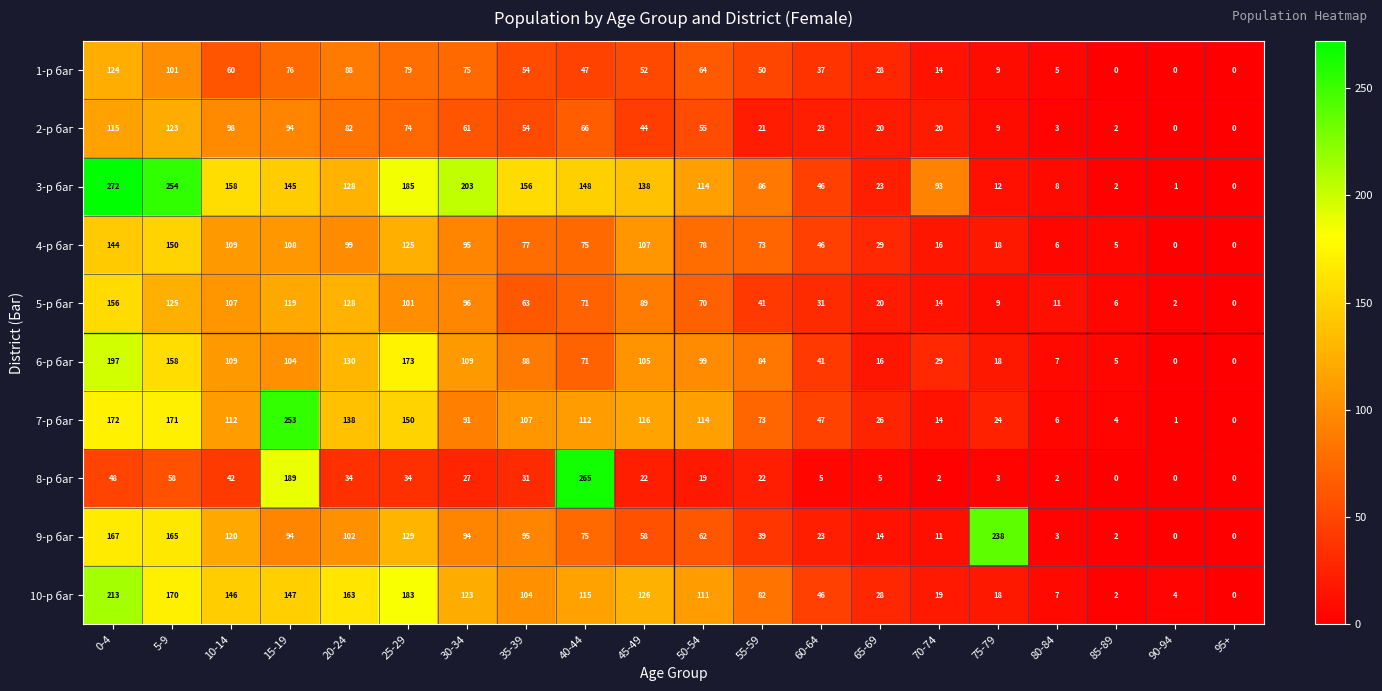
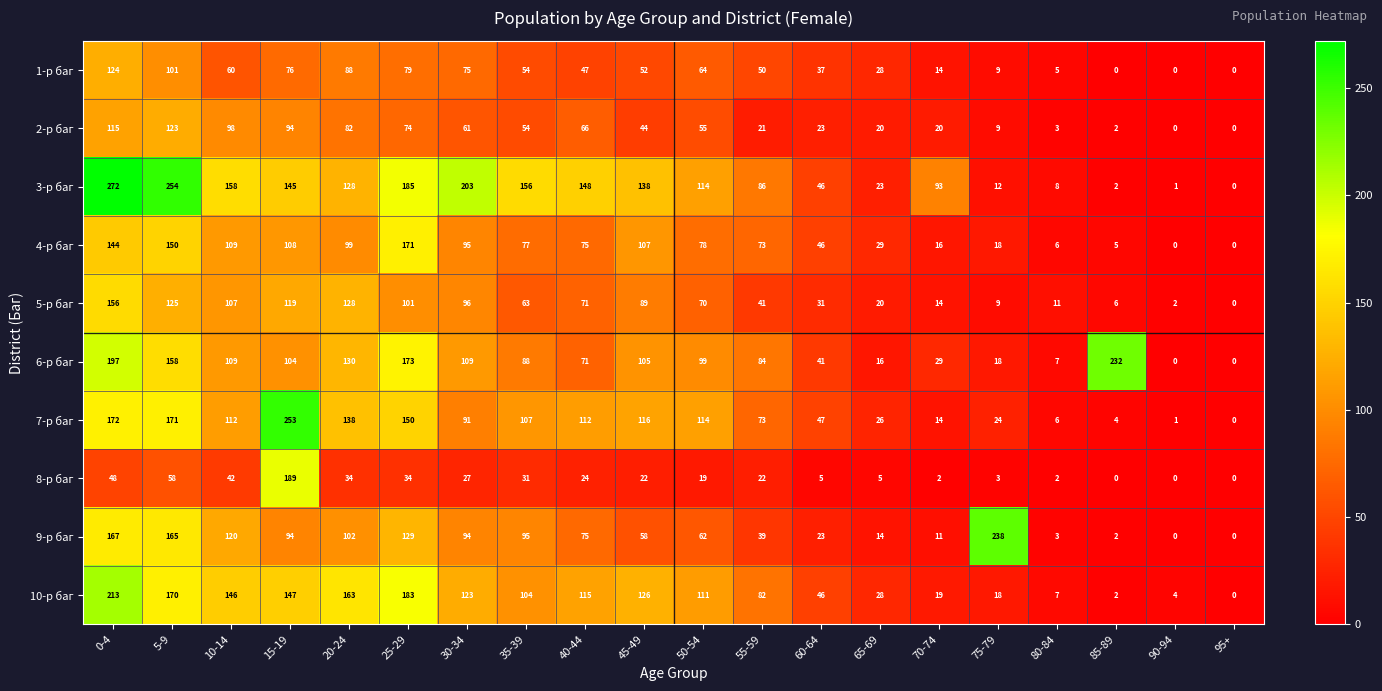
  {
    "1-р баг": {
      "0-4": 124,
      "5-9": 101,
      "10-14": 60,
      "15-19": 76,
      "20-24": 88,
      "25-29": 79,
      "30-34": 75,
      "35-39": 54,
      "40-44": 47,
      "45-49": 52,
      "50-54": 64,
      "55-59": 50,
      "60-64": 37,
      "65-69": 28,
      "70-74": 14,
      "75-79": 9,
      "80-84": 5,
      "85-89": 0,
      "90-94": 0,
      "95+": 0
    },
    "2-р баг": {
      "0-4": 115,
      "5-9": 123,
      "10-14": 98,
      "15-19": 94,
      "20-24": 82,
      "25-29": 74,
      "30-34": 61,
      "35-39": 54,
      "40-44": 66,
      "45-49": 44,
      "50-54": 55,
      "55-59": 21,
      "60-64": 23,
      "65-69": 20,
      "70-74": 20,
      "75-79": 9,
      "80-84": 3,
      "85-89": 2,
      "90-94": 0,
      "95+": 0
    },
    "3-р баг": {
      "0-4": 272,
      "5-9": 254,
      "10-14": 158,
      "15-19": 145,
      "20-24": 128,
      "25-29": 185,
      "30-34": 203,
      "35-39": 156,
      "40-44": 148,
      "45-49": 138,
      "50-54": 114,
      "55-59": 86,
      "60-64": 46,
      "65-69": 23,
      "70-74": 93,
      "75-79": 12,
      "80-84": 8,
      "85-89": 2,
      "90-94": 1,
      "95+": 0
    },
    "4-р баг": {
      "0-4": 144,
      "5-9": 150,
      "10-14": 109,
      "15-19": 108,
      "20-24": 99,
-     "25-29": 125,
+     "25-29": 171,
      "30-34": 95,
      "35-39": 77,
      "40-44": 75,
      "45-49": 107,
      "50-54": 78,
      "55-59": 73,
      "60-64": 46,
      "65-69": 29,
      "70-74": 16,
      "75-79": 18,
      "80-84": 6,
      "85-89": 5,
      "90-94": 0,
      "95+": 0
    },
    "5-р баг": {
      "0-4": 156,
      "5-9": 125,
      "10-14": 107,
      "15-19": 119,
      "20-24": 128,
      "25-29": 101,
      "30-34": 96,
      "35-39": 63,
      "40-44": 71,
      "45-49": 89,
      "50-54": 70,
      "55-59": 41,
      "60-64": 31,
      "65-69": 20,
      "70-74": 14,
      "75-79": 9,
      "80-84": 11,
      "85-89": 6,
      "90-94": 2,
      "95+": 0
    },
    "6-р баг": {
      "0-4": 197,
      "5-9": 158,
      "10-14": 109,
      "15-19": 104,
      "20-24": 130,
      "25-29": 173,
      "30-34": 109,
      "35-39": 88,
      "40-44": 71,
      "45-49": 105,
      "50-54": 99,
      "55-59": 84,
      "60-64": 41,
      "65-69": 16,
      "70-74": 29,
      "75-79": 18,
      "80-84": 7,
-     "85-89": 5,
+     "85-89": 232,
      "90-94": 0,
      "95+": 0
    },
    "7-р баг": {
      "0-4": 172,
      "5-9": 171,
      "10-14": 112,
      "15-19": 253,
      "20-24": 138,
      "25-29": 150,
      "30-34": 91,
      "35-39": 107,
      "40-44": 112,
      "45-49": 116,
      "50-54": 114,
      "55-59": 73,
      "60-64": 47,
      "65-69": 26,
      "70-74": 14,
      "75-79": 24,
      "80-84": 6,
      "85-89": 4,
      "90-94": 1,
      "95+": 0
    },
    "8-р баг": {
      "0-4": 48,
      "5-9": 58,
      "10-14": 42,
      "15-19": 189,
      "20-24": 34,
      "25-29": 34,
      "30-34": 27,
      "35-39": 31,
-     "40-44": 265,
+     "40-44": 24,
      "45-49": 22,
      "50-54": 19,
      "55-59": 22,
      "60-64": 5,
      "65-69": 5,
      "70-74": 2,
      "75-79": 3,
      "80-84": 2,
      "85-89": 0,
      "90-94": 0,
      "95+": 0
    },
    "9-р баг": {
      "0-4": 167,
      "5-9": 165,
      "10-14": 120,
      "15-19": 94,
      "20-24": 102,
      "25-29": 129,
      "30-34": 94,
      "35-39": 95,
      "40-44": 75,
      "45-49": 58,
      "50-54": 62,
      "55-59": 39,
      "60-64": 23,
      "65-69": 14,
      "70-74": 11,
      "75-79": 238,
      "80-84": 3,
      "85-89": 2,
      "90-94": 0,
      "95+": 0
    },
    "10-р баг": {
      "0-4": 213,
      "5-9": 170,
      "10-14": 146,
      "15-19": 147,
      "20-24": 163,
      "25-29": 183,
      "30-34": 123,
      "35-39": 104,
      "40-44": 115,
      "45-49": 126,
      "50-54": 111,
      "55-59": 82,
      "60-64": 46,
      "65-69": 28,
      "70-74": 19,
      "75-79": 18,
      "80-84": 7,
      "85-89": 2,
      "90-94": 4,
      "95+": 0
    }
  }
